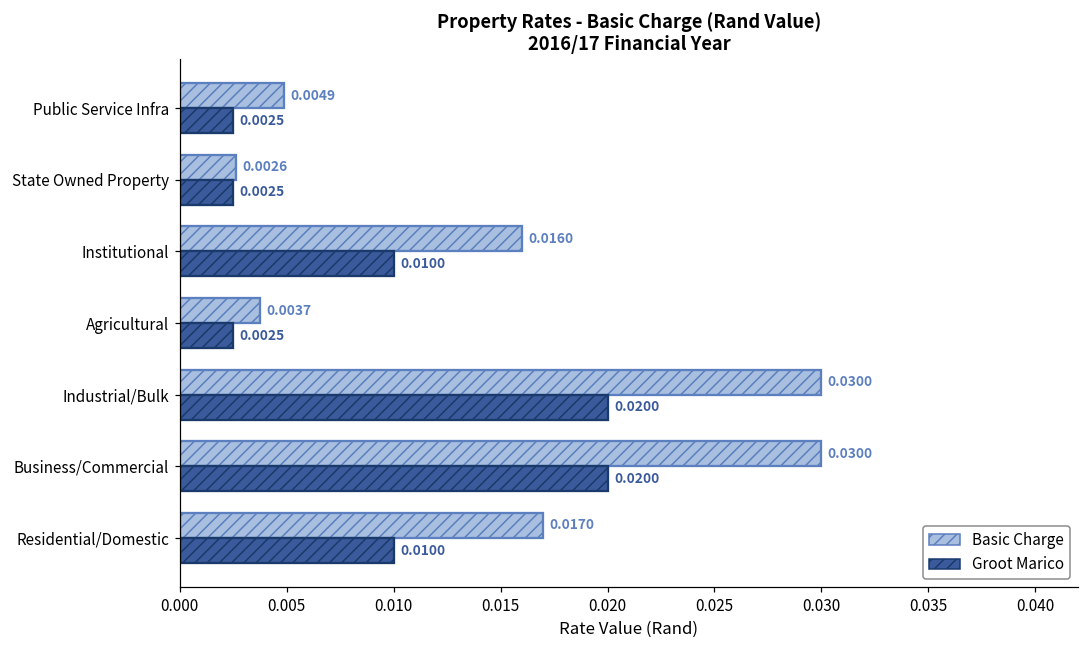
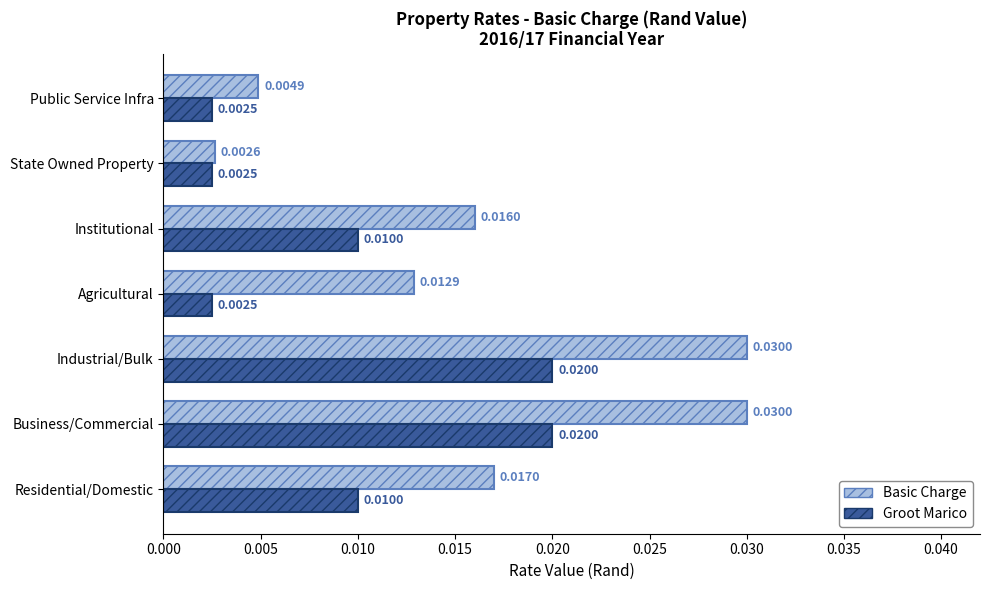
  {
    "Basic Charge": {
      "Public Service Infra": 0.0049,
      "State Owned Property": 0.0026,
      "Institutional": 0.0160,
-     "Agricultural": 0.0037,
+     "Agricultural": 0.0129,
      "Industrial/Bulk": 0.0300,
      "Business/Commercial": 0.0300,
      "Residential/Domestic": 0.0170
    },
    "Groot Marico": {
      "Public Service Infra": 0.0025,
      "State Owned Property": 0.0025,
      "Institutional": 0.0100,
      "Agricultural": 0.0025,
      "Industrial/Bulk": 0.0200,
      "Business/Commercial": 0.0200,
      "Residential/Domestic": 0.0100
    }
  }
